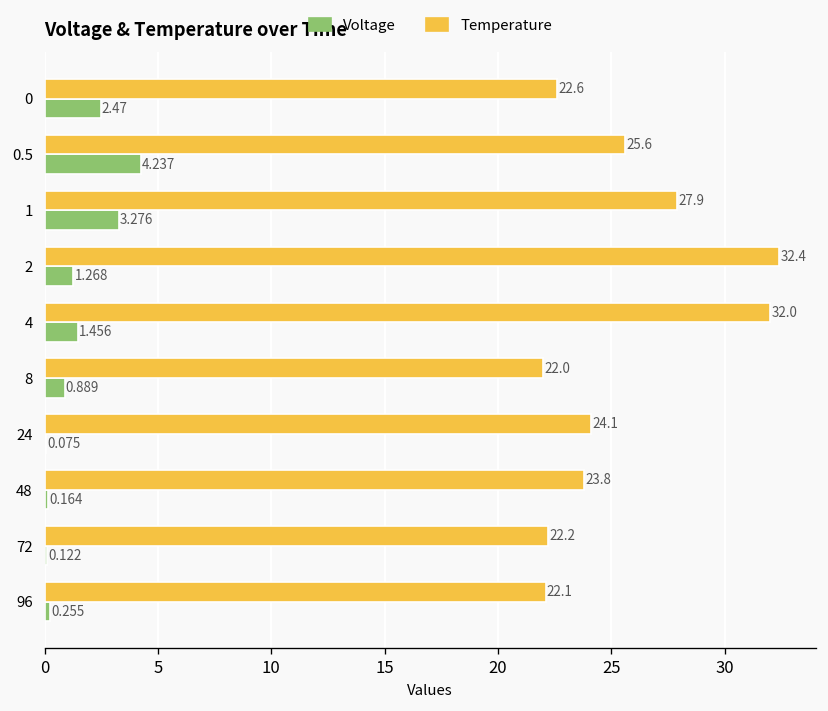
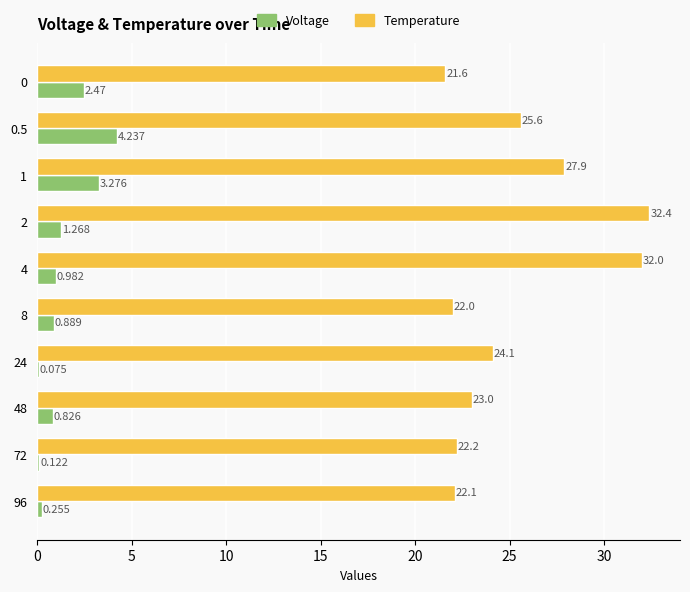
  {
    "Voltage": {
      "0": 2.47,
      "0.5": 4.237,
      "1": 3.276,
      "2": 1.268,
-     "4": 1.456,
+     "4": 0.982,
      "8": 0.889,
      "24": 0.075,
-     "48": 0.164,
+     "48": 0.826,
      "72": 0.122,
      "96": 0.255
    },
    "Temperature": {
-     "0": 22.6,
+     "0": 21.6,
      "0.5": 25.6,
      "1": 27.9,
      "2": 32.4,
      "4": 32.0,
      "8": 22.0,
      "24": 24.1,
-     "48": 23.8,
+     "48": 23.0,
      "72": 22.2,
      "96": 22.1
    }
  }
